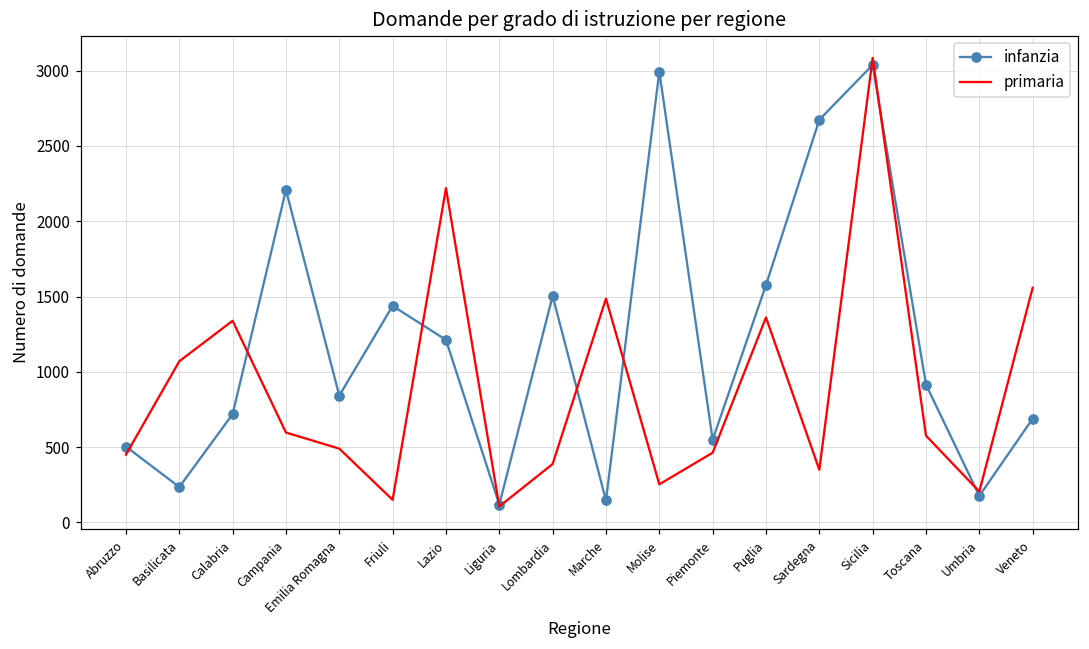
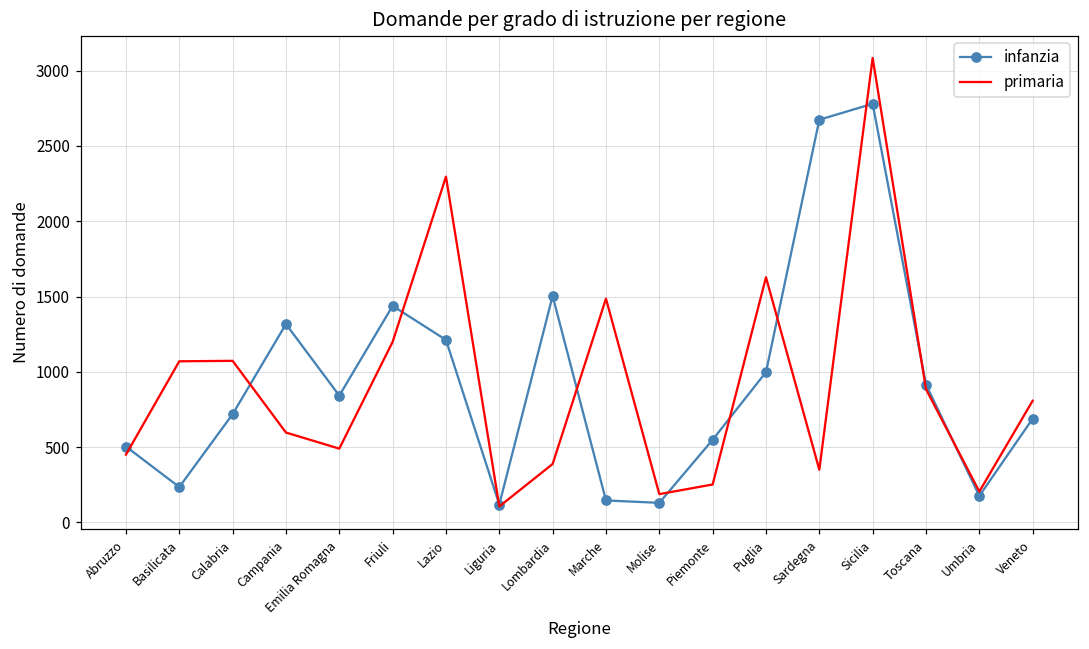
  {
    "infanzia": {
      "Abruzzo": 500,
      "Basilicata": 240,
      "Calabria": 720,
-     "Campania": 2210,
+     "Campania": 1320,
      "Emilia Romagna": 840,
      "Friuli": 1440,
      "Lazio": 1210,
      "Lombardia": 1500,
      "Marche": 150,
-     "Molise": 2990,
+     "Molise": 130,
      "Piemonte": 550,
-     "Puglia": 1580,
+     "Puglia": 1000,
      "Sardegna": 2670,
-     "Sicilia": 3040,
+     "Sicilia": 2780,
      "Toscana": 920,
      "Umbria": 180,
      "Veneto": 690
    },
    "primaria": {
      "Abruzzo": 450,
      "Basilicata": 1070,
-     "Calabria": 1340,
+     "Calabria": 1070,
      "Campania": 600,
      "Emilia Romagna": 490,
-     "Friuli": 150,
-     "Lazio": 2220,
+     "Friuli": 1200,
+     "Lazio": 2300,
      "Lombardia": 390,
      "Marche": 1490,
-     "Molise": 250,
-     "Piemonte": 460,
-     "Puglia": 1360,
+     "Molise": 190,
+     "Piemonte": 250,
+     "Puglia": 1630,
      "Sardegna": 350,
      "Sicilia": 3080,
-     "Toscana": 580,
+     "Toscana": 890,
      "Umbria": 210,
-     "Veneto": 1560
+     "Veneto": 810
    }
  }
